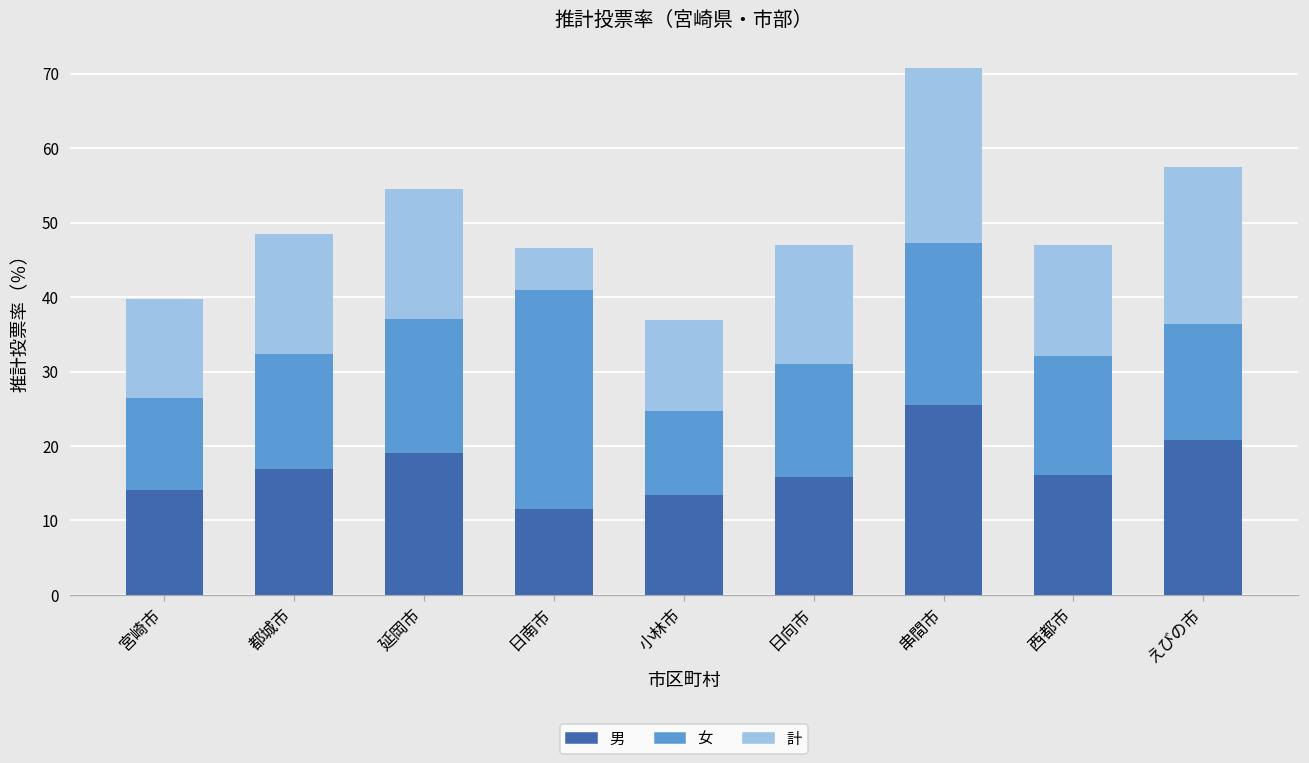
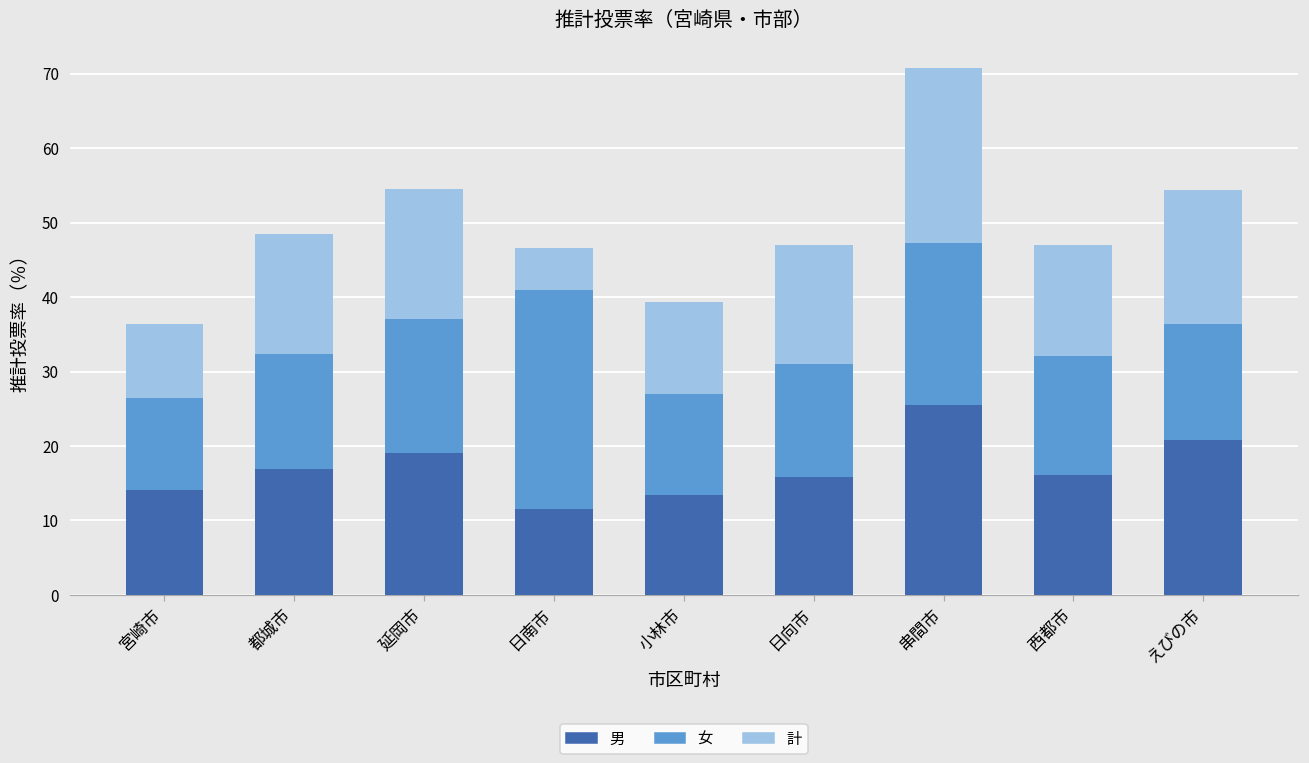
  {
    "男": {
      "宮崎市": 14,
      "都城市": 17,
      "延岡市": 19,
      "日南市": 12,
      "小林市": 13,
      "日向市": 16,
      "串間市": 26,
      "西都市": 16,
      "えびの市": 21
    },
    "女": {
      "宮崎市": 12,
      "都城市": 15,
      "延岡市": 18,
      "日南市": 29,
-     "小林市": 11,
+     "小林市": 14,
      "日向市": 15,
      "串間市": 22,
      "西都市": 16,
      "えびの市": 16
    },
    "計": {
-     "宮崎市": 13,
+     "宮崎市": 10,
      "都城市": 16,
      "延岡市": 18,
      "日南市": 6,
      "小林市": 12,
      "日向市": 16,
      "串間市": 24,
      "西都市": 15,
-     "えびの市": 21
+     "えびの市": 18
    }
  }
